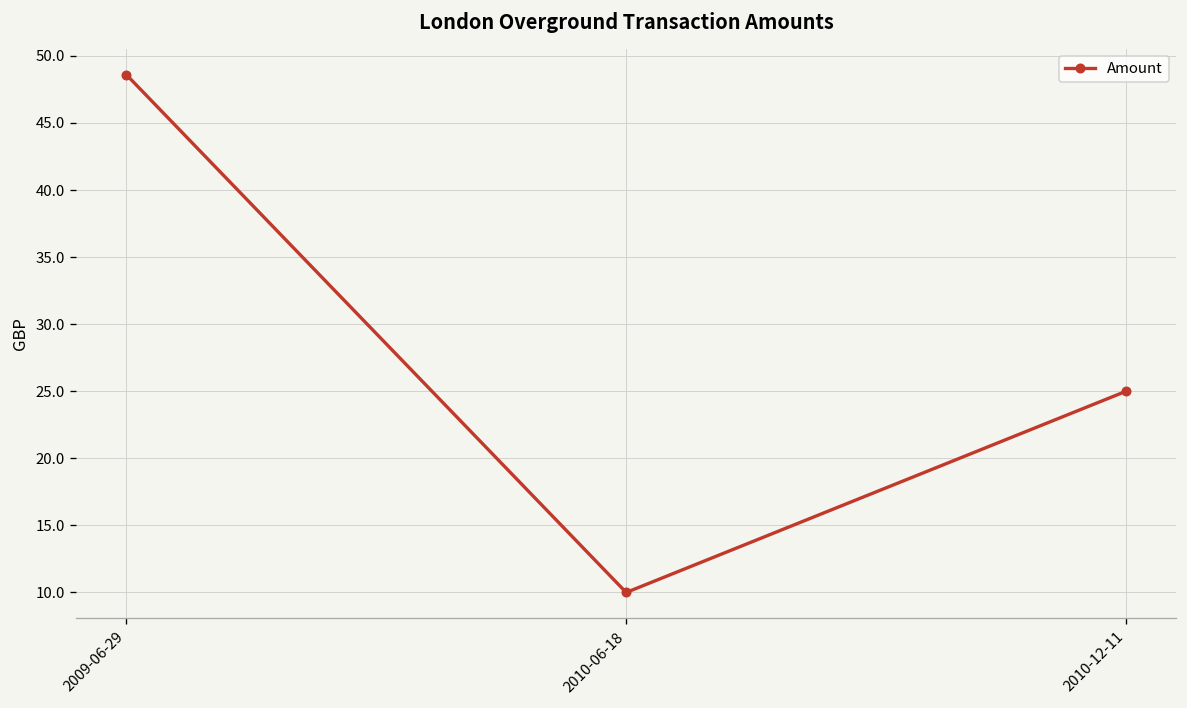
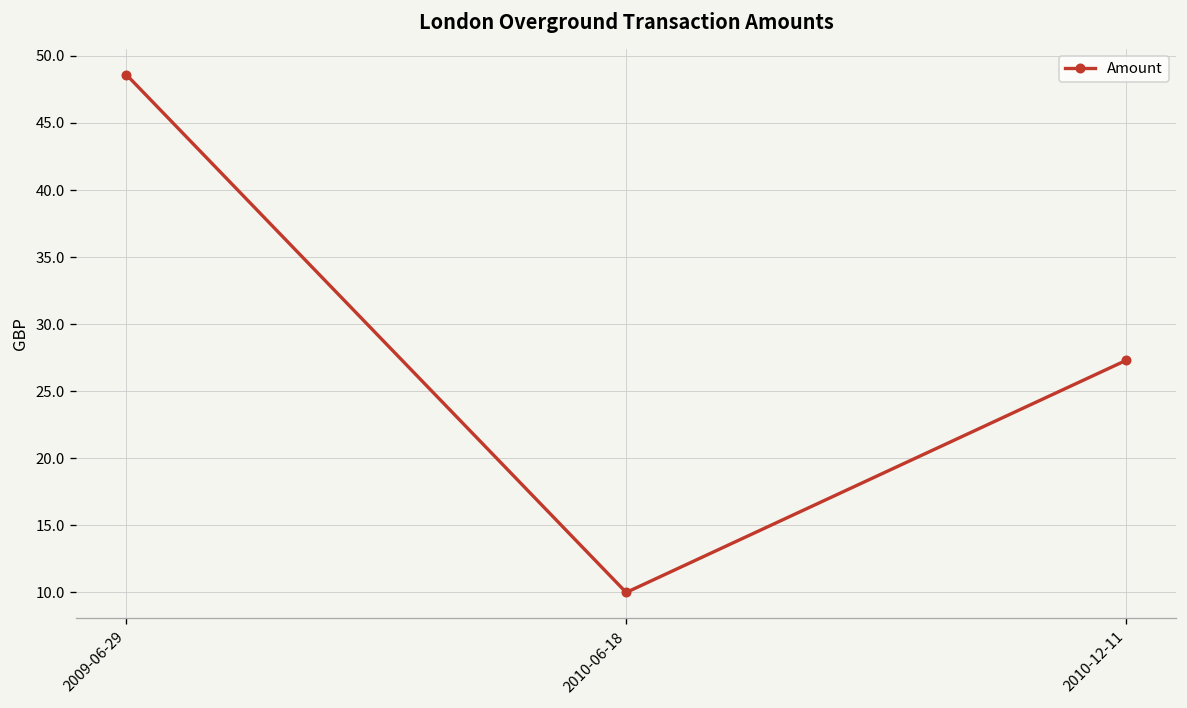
  {
    "2009-06-29": 48.6,
    "2010-06-18": 10.0,
-   "2010-12-11": 25.0
+   "2010-12-11": 27.3
  }
